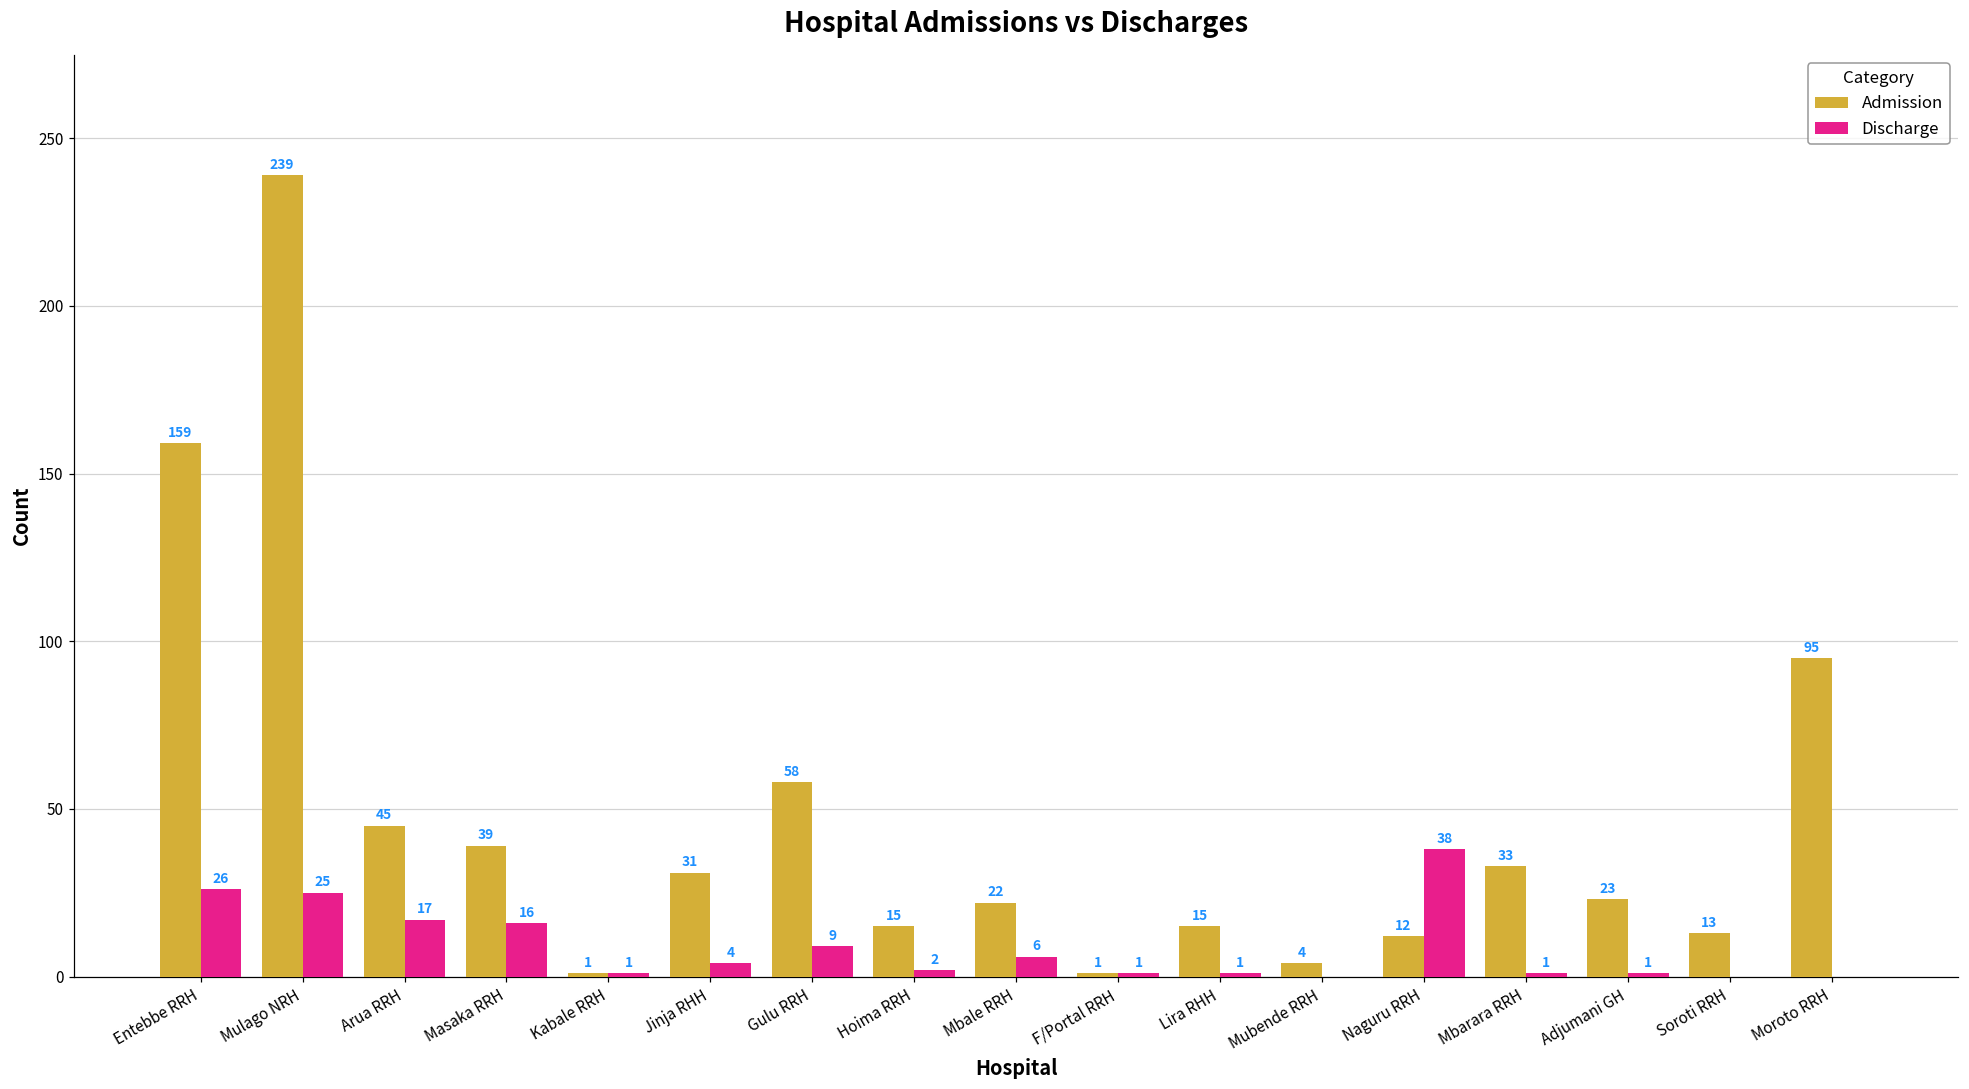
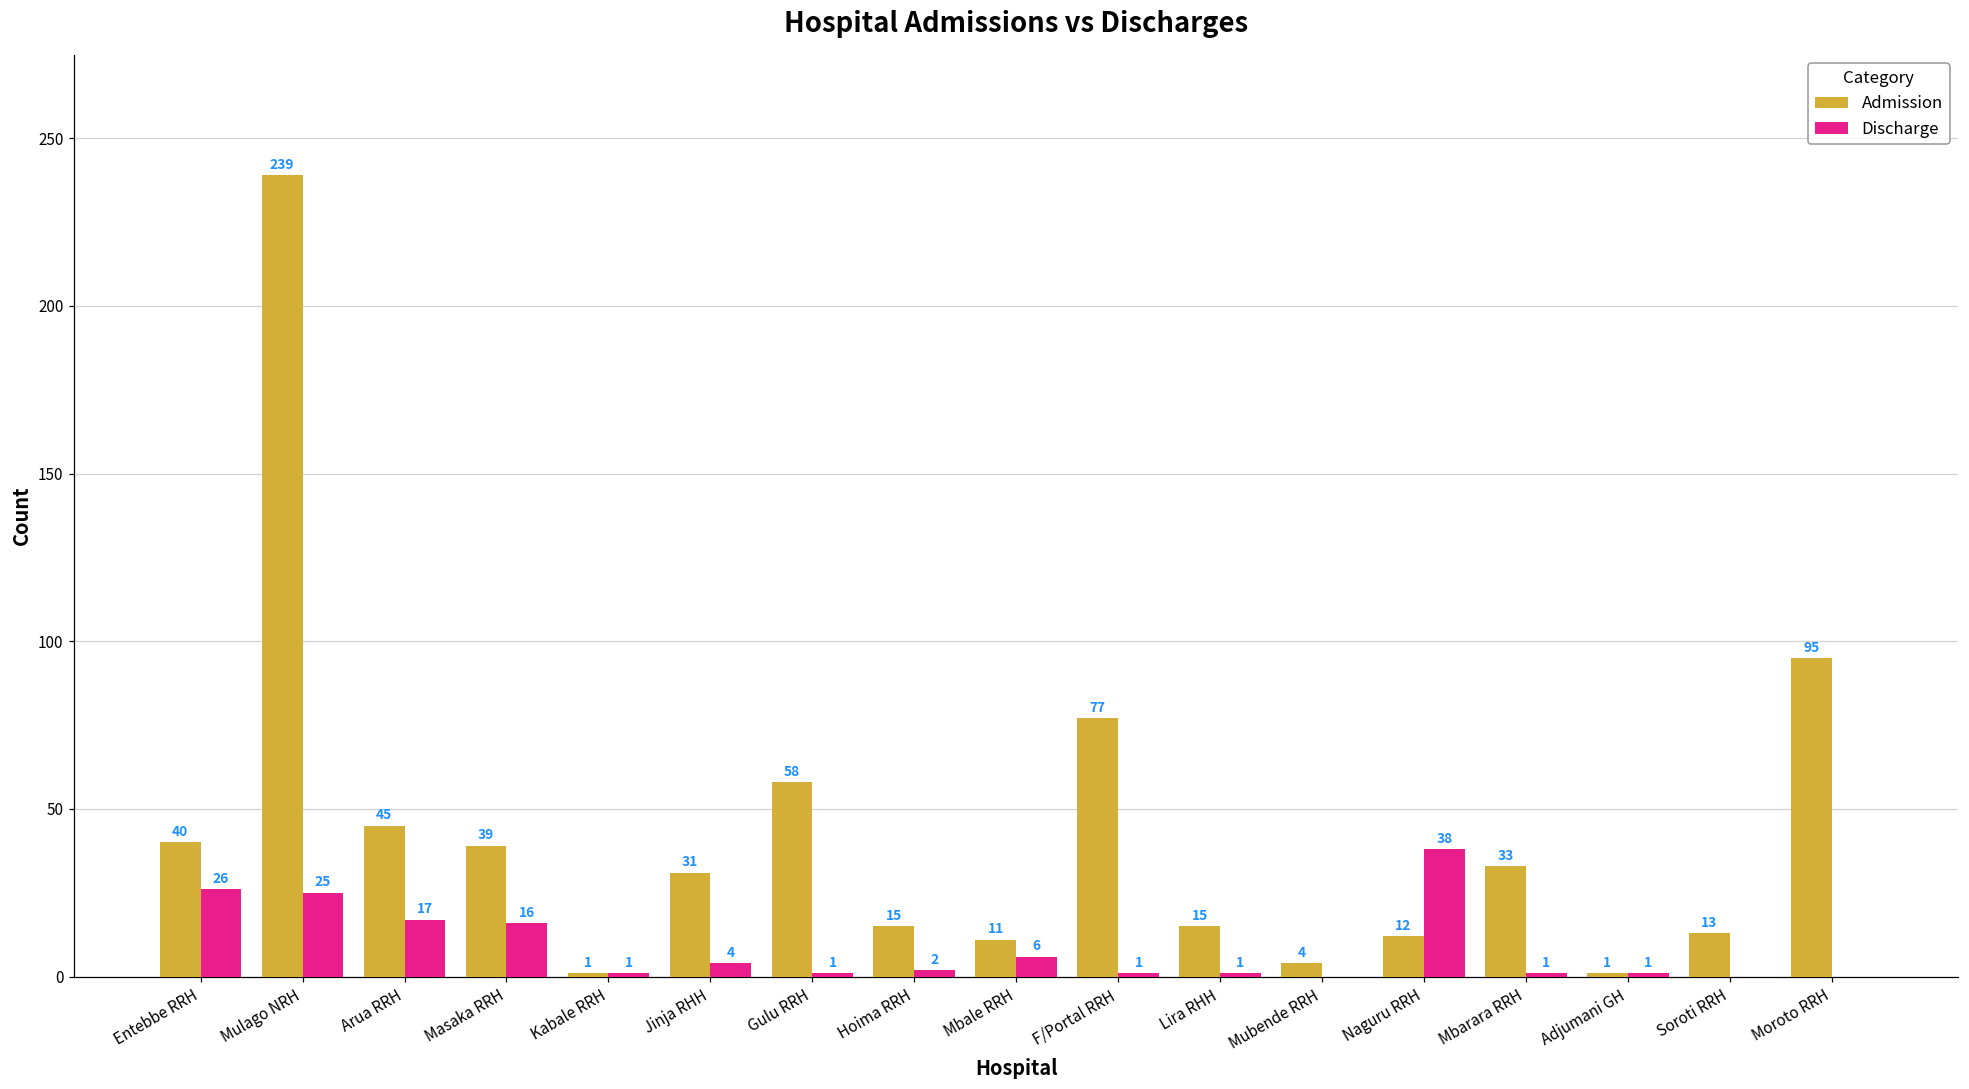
  {
    "Admission": {
-     "Entebbe RRH": 159,
+     "Entebbe RRH": 40,
      "Mulago NRH": 239,
      "Arua RRH": 45,
      "Masaka RRH": 39,
      "Kabale RRH": 1,
      "Jinja RHH": 31,
      "Gulu RRH": 58,
      "Hoima RRH": 15,
-     "Mbale RRH": 22,
-     "F/Portal RRH": 1,
+     "Mbale RRH": 11,
+     "F/Portal RRH": 77,
      "Lira RHH": 15,
      "Mubende RRH": 4,
      "Naguru RRH": 12,
      "Mbarara RRH": 33,
-     "Adjumani GH": 23,
+     "Adjumani GH": 1,
      "Soroti RRH": 13,
      "Moroto RRH": 95
    },
    "Discharge": {
      "Entebbe RRH": 26,
      "Mulago NRH": 25,
      "Arua RRH": 17,
      "Masaka RRH": 16,
      "Kabale RRH": 1,
      "Jinja RHH": 4,
-     "Gulu RRH": 9,
+     "Gulu RRH": 1,
      "Hoima RRH": 2,
      "Mbale RRH": 6,
      "F/Portal RRH": 1,
      "Lira RHH": 1,
      "Naguru RRH": 38,
      "Mbarara RRH": 1,
      "Adjumani GH": 1
    }
  }
